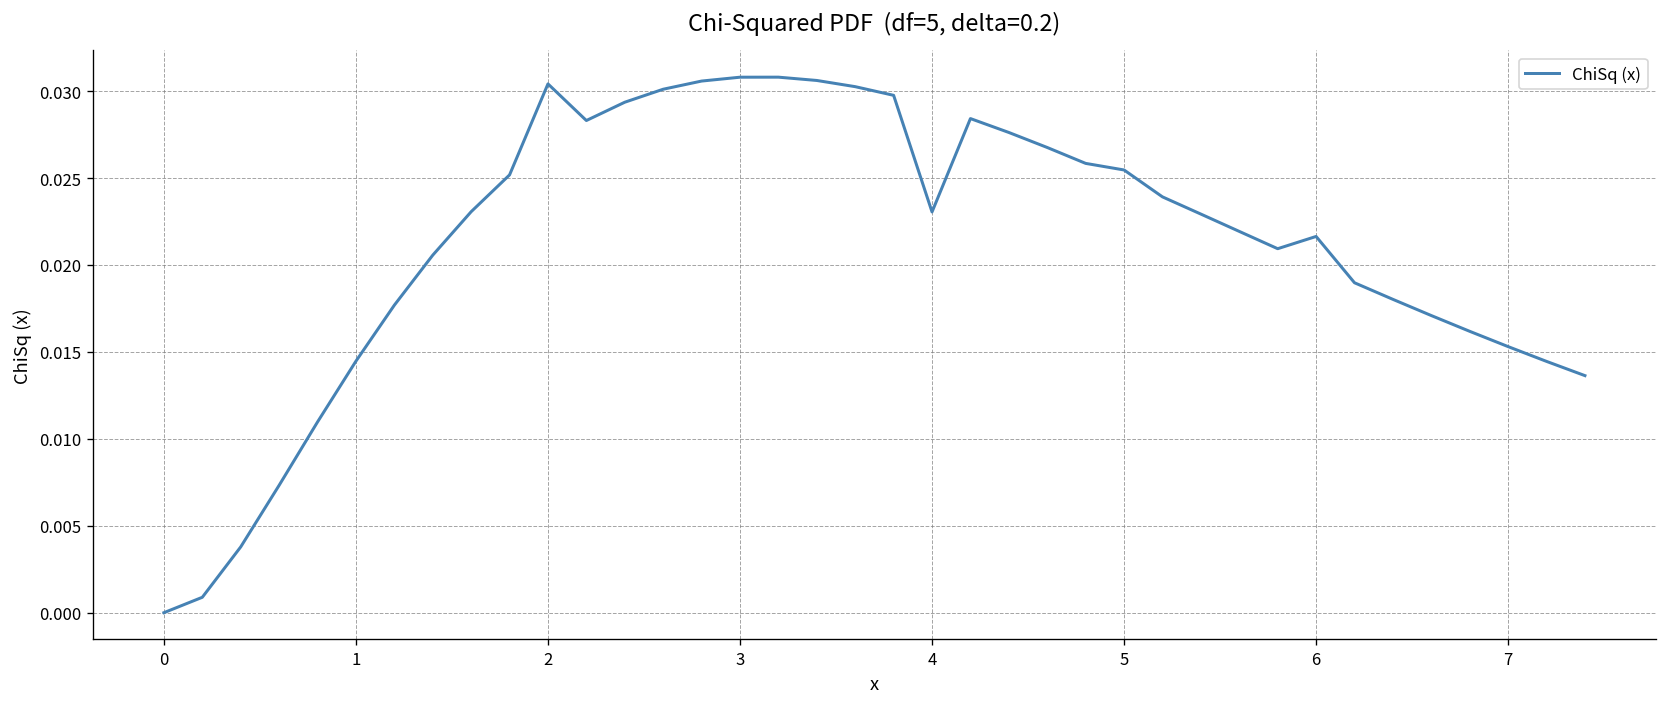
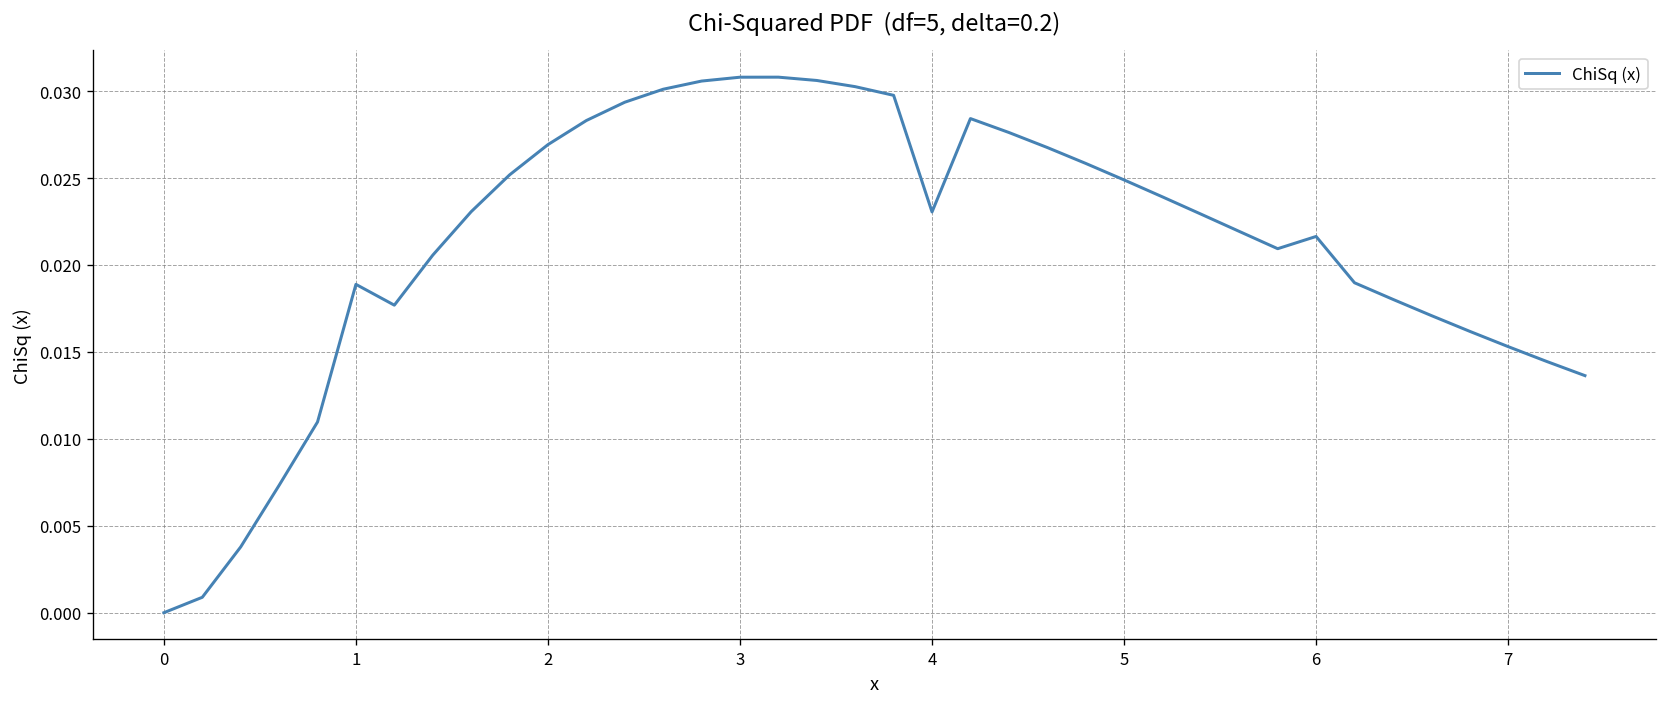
  {
    "0": 0.0000,
-   "1": 0.0145,
-   "2": 0.0304,
+   "1": 0.0189,
+   "2": 0.0269,
    "3": 0.0308,
    "4": 0.0231,
-   "5": 0.0255,
+   "5": 0.0249,
    "6": 0.0216,
    "7": 0.0153
  }
